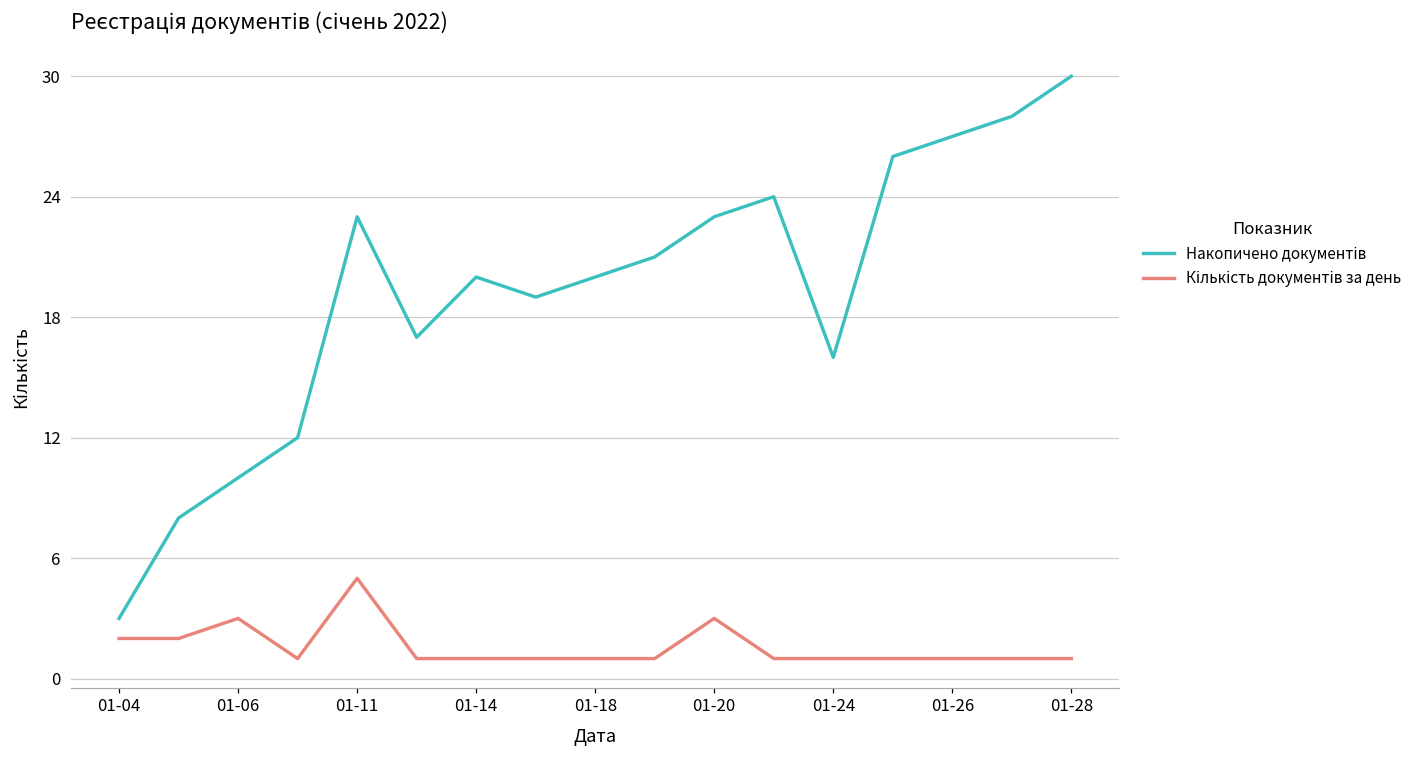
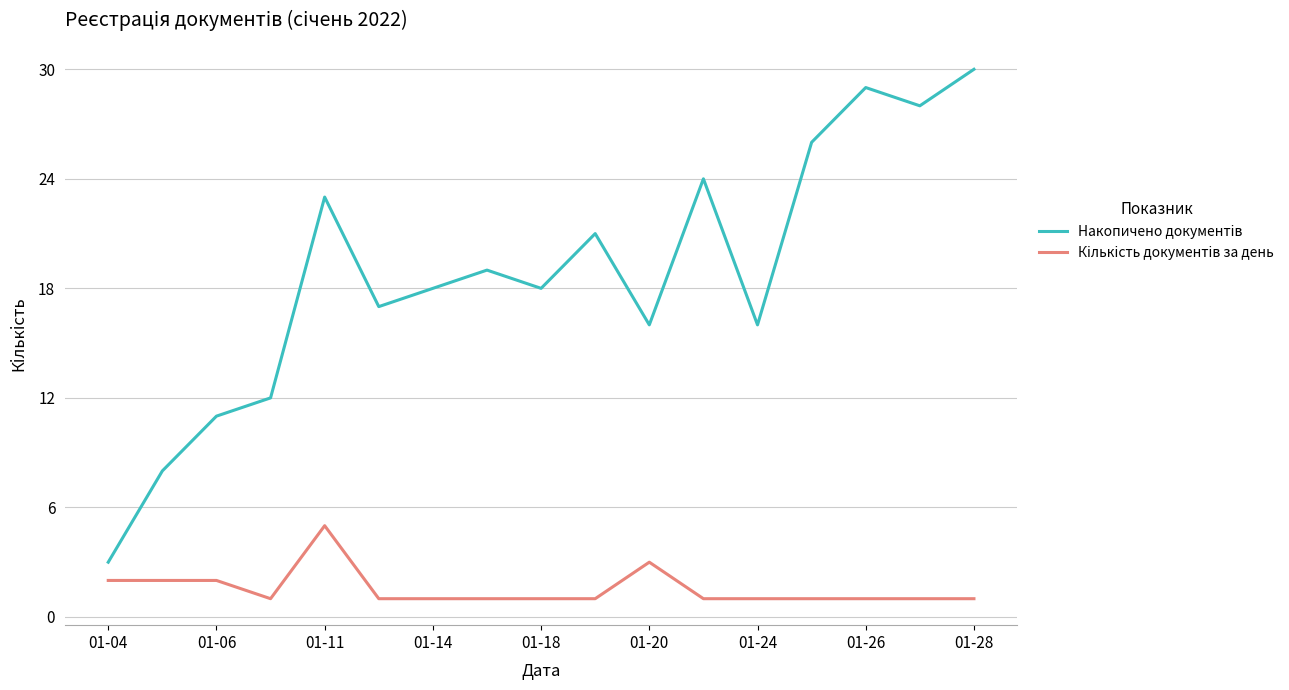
  {
    "Накопичено документів": {
      "01-04": 3,
-     "01-06": 10,
+     "01-06": 11,
      "01-11": 23,
-     "01-14": 20,
-     "01-18": 20,
-     "01-20": 23,
+     "01-14": 18,
+     "01-18": 18,
+     "01-20": 16,
      "01-24": 16,
-     "01-26": 27,
+     "01-26": 29,
      "01-28": 30
    },
    "Кількість документів за день": {
      "01-04": 2,
-     "01-06": 3,
+     "01-06": 2,
      "01-11": 5,
      "01-14": 1,
      "01-18": 1,
      "01-20": 3,
      "01-24": 1,
      "01-26": 1,
      "01-28": 1
    }
  }
